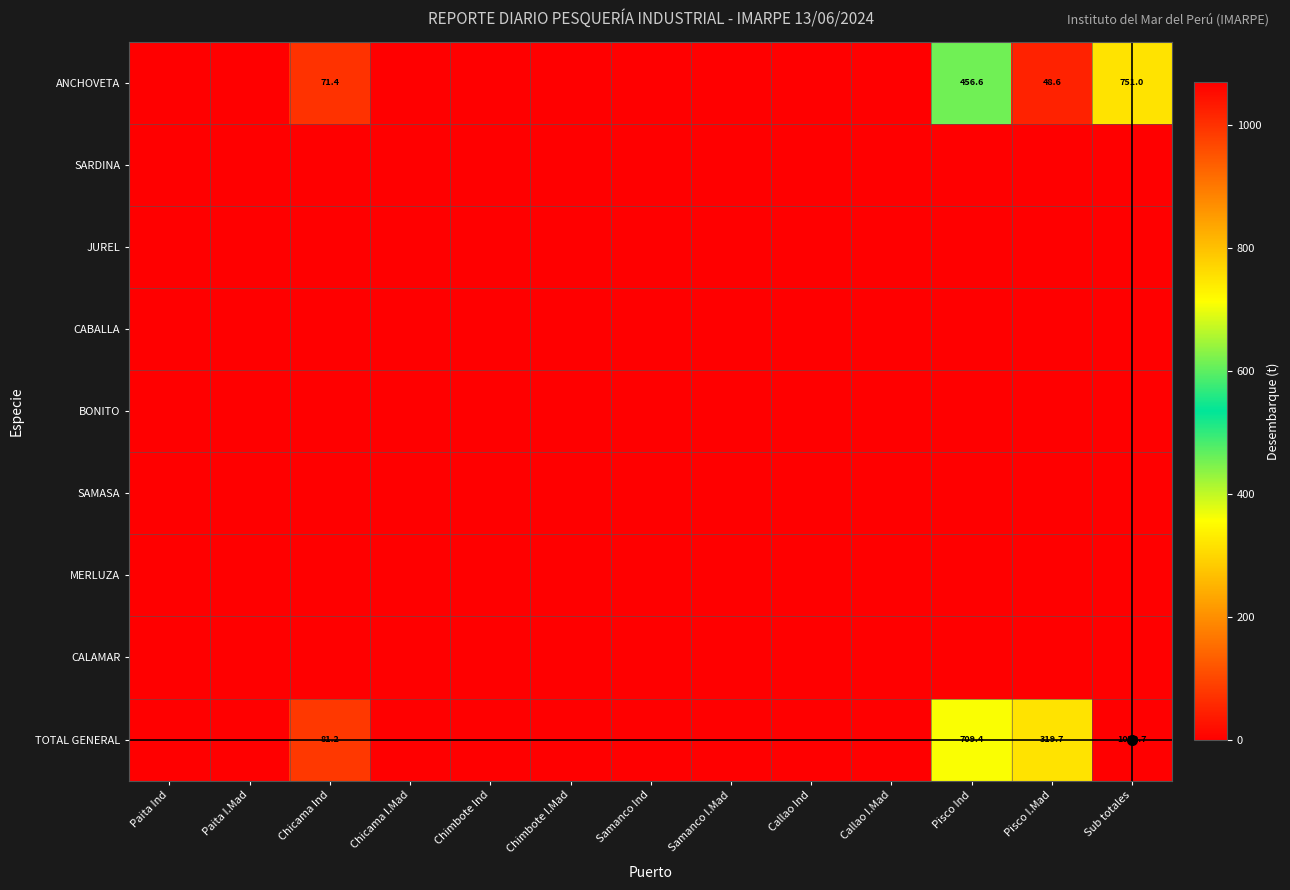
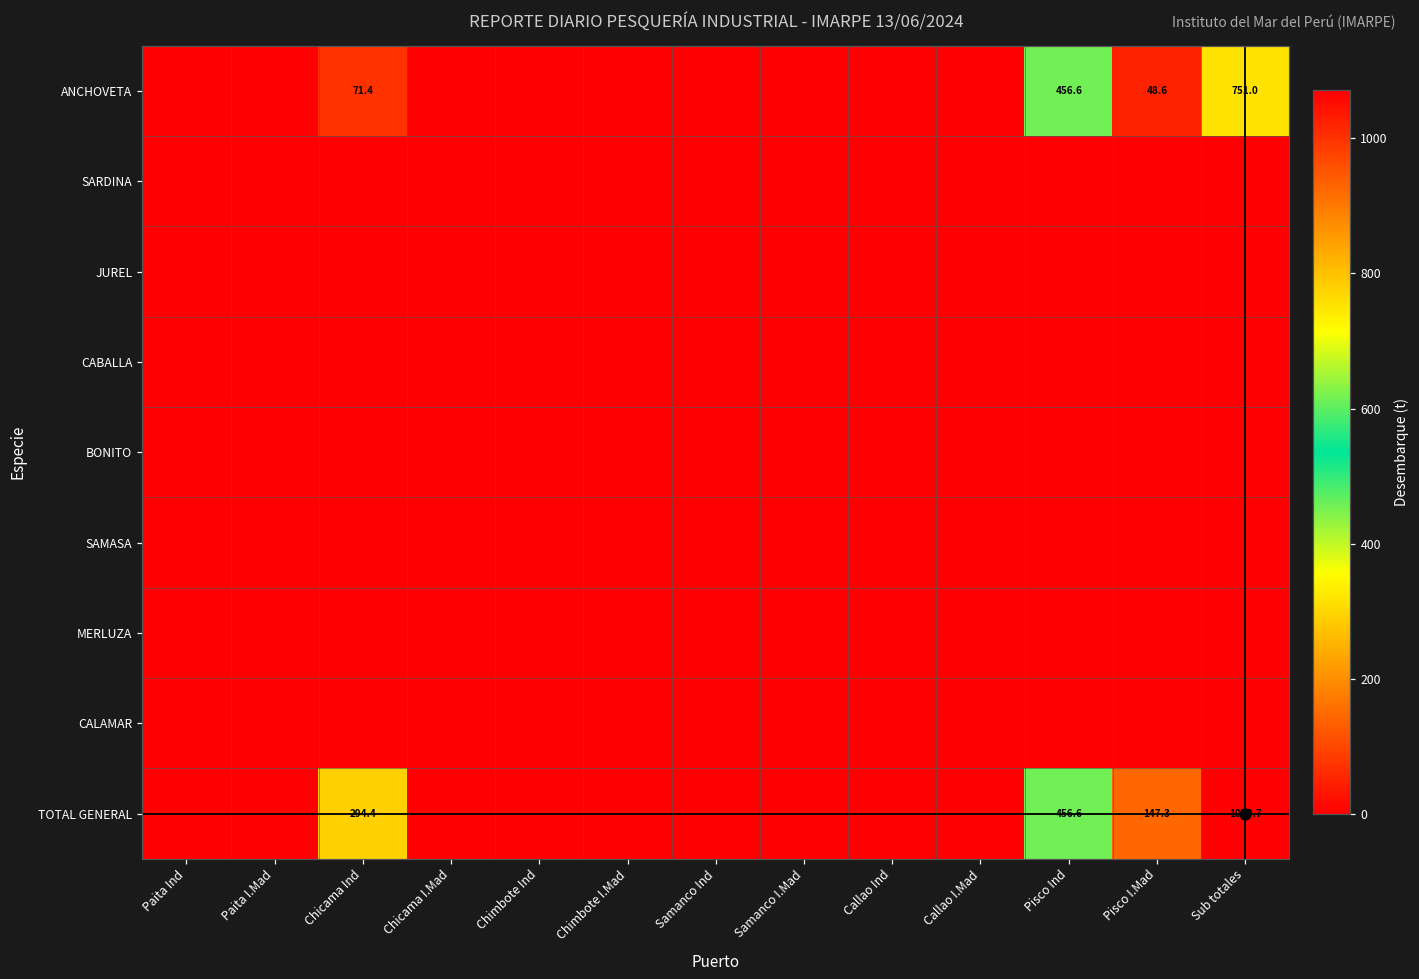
  {
    "ANCHOVETA": {
      "Chicama Ind": 71.4,
      "Pisco Ind": 456.6,
      "Pisco I.Mad": 48.6,
      "Sub totales": 751.0
    },
    "TOTAL GENERAL": {
-     "Chicama Ind": 81.2,
-     "Pisco Ind": 709.4,
-     "Pisco I.Mad": 319.7
+     "Chicama Ind": 294.4,
+     "Pisco Ind": 456.6,
+     "Pisco I.Mad": 147.3
    }
  }
